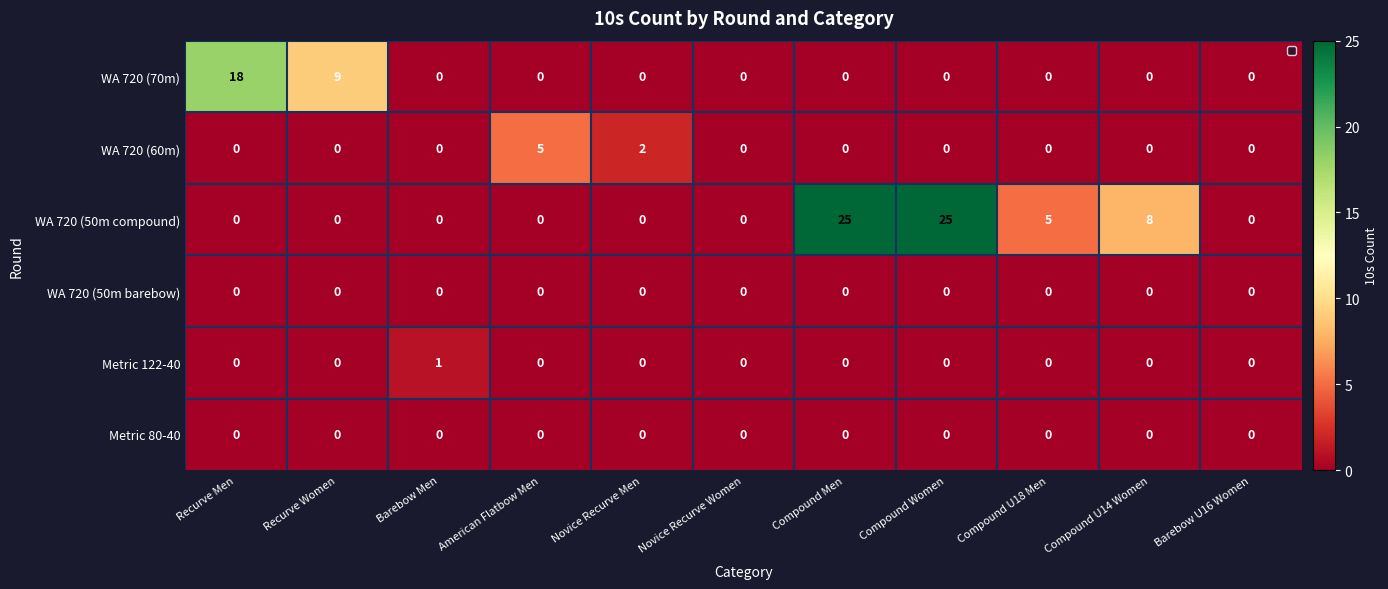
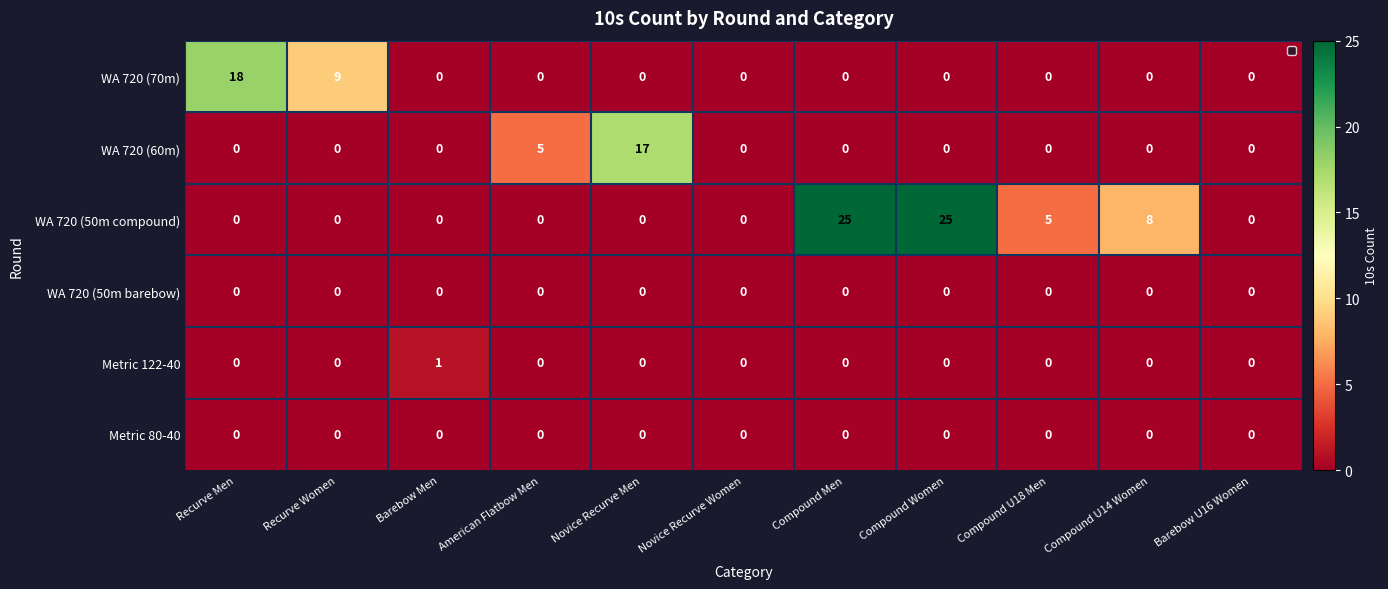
  {
    "WA 720 (70m)": {
      "Recurve Men": 18,
      "Recurve Women": 9,
      "Barebow Men": 0,
      "American Flatbow Men": 0,
      "Novice Recurve Men": 0,
      "Novice Recurve Women": 0,
      "Compound Men": 0,
      "Compound Women": 0,
      "Compound U18 Men": 0,
      "Compound U14 Women": 0,
      "Barebow U16 Women": 0
    },
    "WA 720 (60m)": {
      "Recurve Men": 0,
      "Recurve Women": 0,
      "Barebow Men": 0,
      "American Flatbow Men": 5,
-     "Novice Recurve Men": 2,
+     "Novice Recurve Men": 17,
      "Novice Recurve Women": 0,
      "Compound Men": 0,
      "Compound Women": 0,
      "Compound U18 Men": 0,
      "Compound U14 Women": 0,
      "Barebow U16 Women": 0
    },
    "WA 720 (50m compound)": {
      "Recurve Men": 0,
      "Recurve Women": 0,
      "Barebow Men": 0,
      "American Flatbow Men": 0,
      "Novice Recurve Men": 0,
      "Novice Recurve Women": 0,
      "Compound Men": 25,
      "Compound Women": 25,
      "Compound U18 Men": 5,
      "Compound U14 Women": 8,
      "Barebow U16 Women": 0
    },
    "WA 720 (50m barebow)": {
      "Recurve Men": 0,
      "Recurve Women": 0,
      "Barebow Men": 0,
      "American Flatbow Men": 0,
      "Novice Recurve Men": 0,
      "Novice Recurve Women": 0,
      "Compound Men": 0,
      "Compound Women": 0,
      "Compound U18 Men": 0,
      "Compound U14 Women": 0,
      "Barebow U16 Women": 0
    },
    "Metric 122-40": {
      "Recurve Men": 0,
      "Recurve Women": 0,
      "Barebow Men": 1,
      "American Flatbow Men": 0,
      "Novice Recurve Men": 0,
      "Novice Recurve Women": 0,
      "Compound Men": 0,
      "Compound Women": 0,
      "Compound U18 Men": 0,
      "Compound U14 Women": 0,
      "Barebow U16 Women": 0
    },
    "Metric 80-40": {
      "Recurve Men": 0,
      "Recurve Women": 0,
      "Barebow Men": 0,
      "American Flatbow Men": 0,
      "Novice Recurve Men": 0,
      "Novice Recurve Women": 0,
      "Compound Men": 0,
      "Compound Women": 0,
      "Compound U18 Men": 0,
      "Compound U14 Women": 0,
      "Barebow U16 Women": 0
    }
  }
